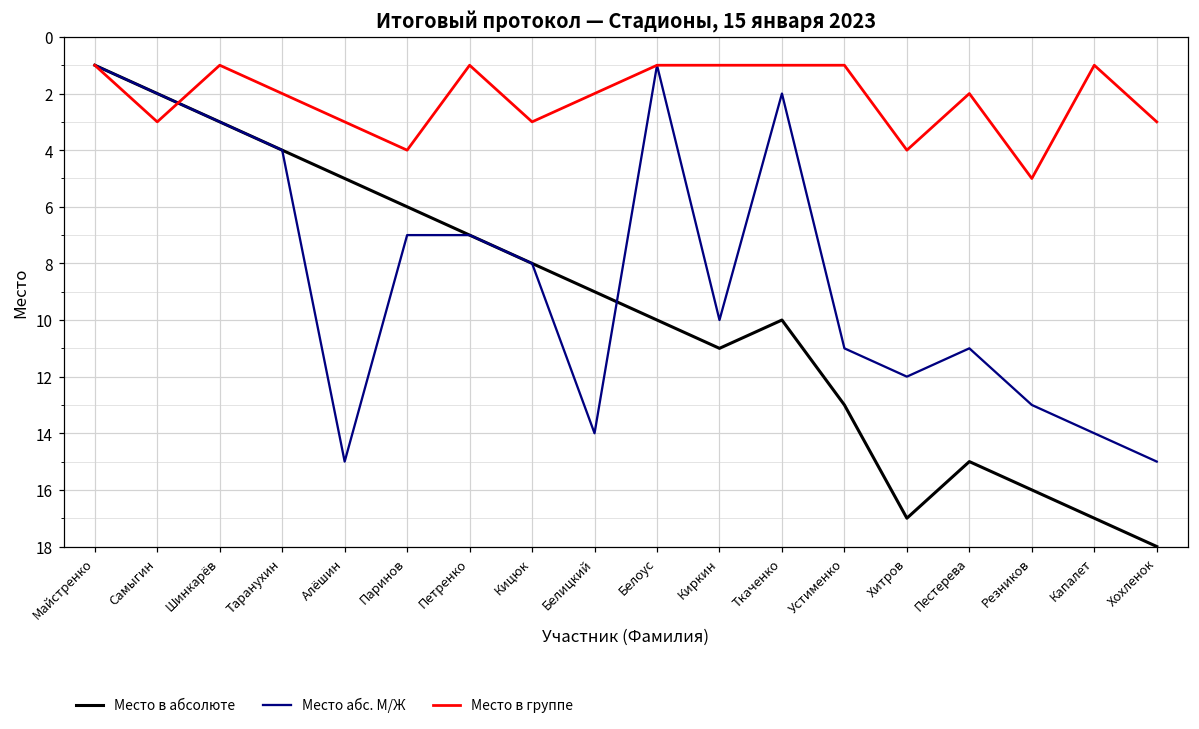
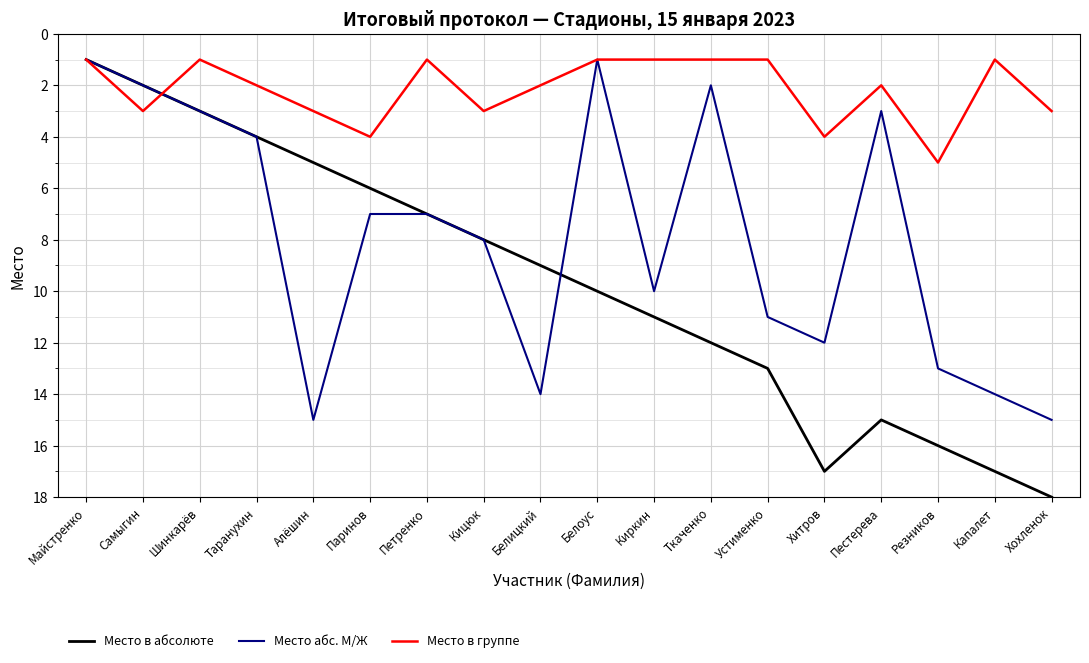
  {
    "Место в абсолюте": {
      "Алёшин": 5,
      "Паринов": 6,
      "Белицкий": 9,
      "Белоус": 10,
      "Киркин": 11,
-     "Ткаченко": 10,
+     "Ткаченко": 12,
      "Устименко": 13,
      "Хитров": 17,
      "Пестерева": 15,
      "Резников": 16,
      "Капалет": 17,
      "Хохленок": 18
    },
    "Место абс. М/Ж": {
      "Алёшин": 15,
      "Паринов": 7,
      "Белицкий": 14,
      "Киркин": 10,
      "Ткаченко": 2,
      "Устименко": 11,
      "Хитров": 12,
-     "Пестерева": 11,
+     "Пестерева": 3,
      "Резников": 13,
      "Капалет": 14,
      "Хохленок": 15
    },
    "Место в группе": {
      "Самыгин": 3,
      "Шинкарёв": 1,
      "Таранухин": 2,
      "Алёшин": 3,
      "Паринов": 4,
      "Петренко": 1,
      "Кицюк": 3,
      "Белицкий": 2,
      "Киркин": 1,
      "Ткаченко": 1,
      "Устименко": 1,
      "Хитров": 4,
      "Пестерева": 2,
      "Резников": 5,
      "Капалет": 1,
      "Хохленок": 3
    }
  }
